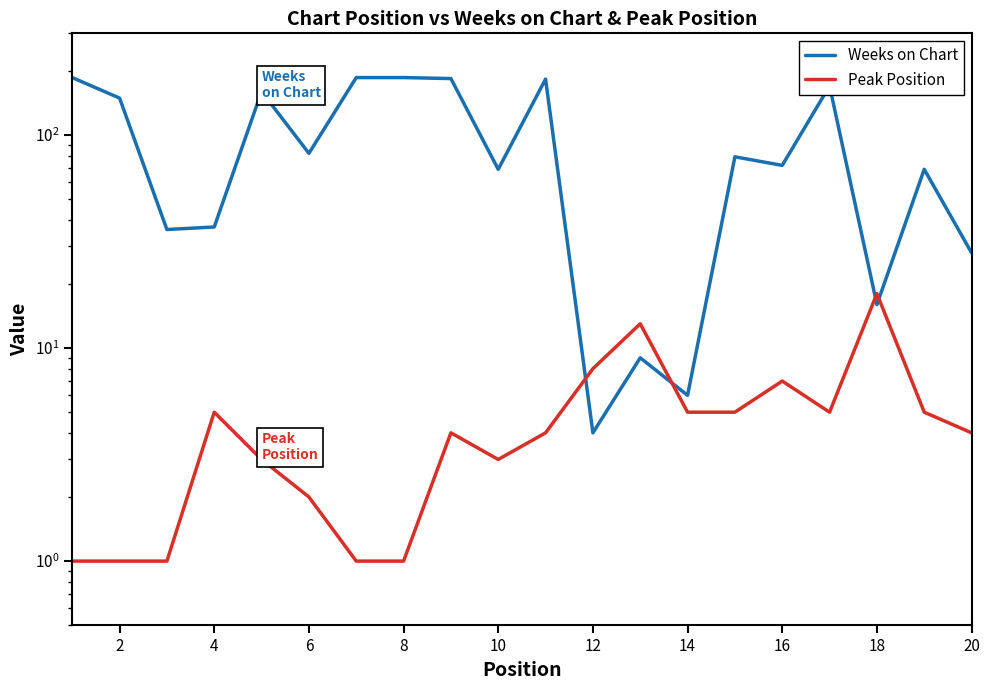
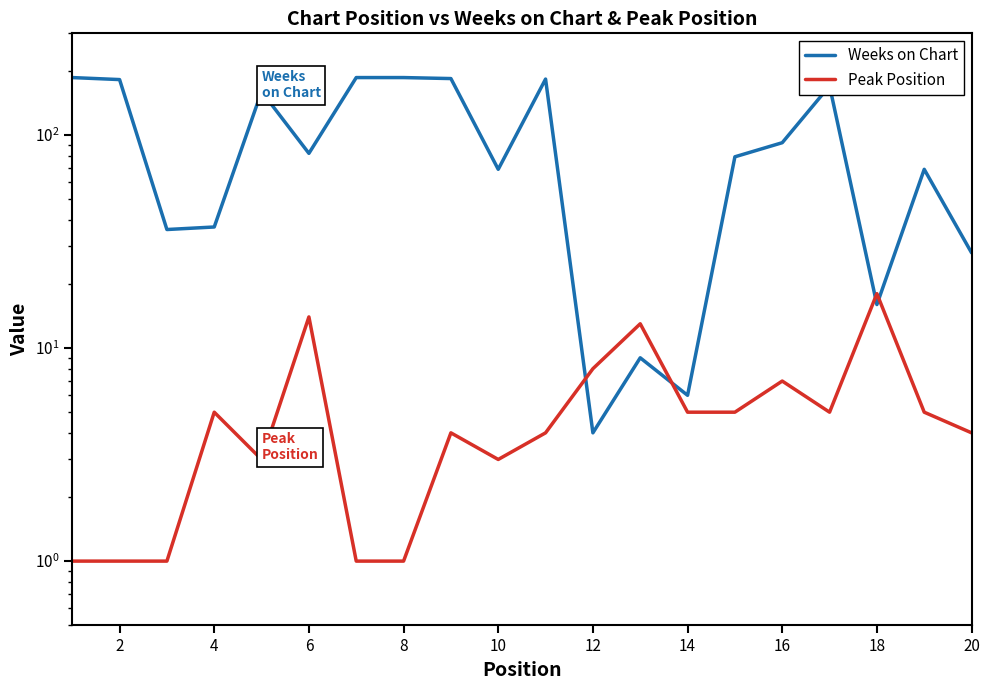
  {
    "Weeks on Chart": {
-     "2": 150,
+     "2": 180,
      "4": 37,
      "6": 82,
      "8": 190,
      "10": 69,
      "12": 4,
      "14": 6,
-     "16": 72,
+     "16": 92,
      "18": 16,
      "20": 28
    },
    "Peak Position": {
      "2": 1,
      "4": 5,
-     "6": 2,
+     "6": 14,
      "8": 1,
      "10": 3,
      "12": 8,
      "14": 5,
      "16": 7,
      "18": 18,
      "20": 4
    }
  }
